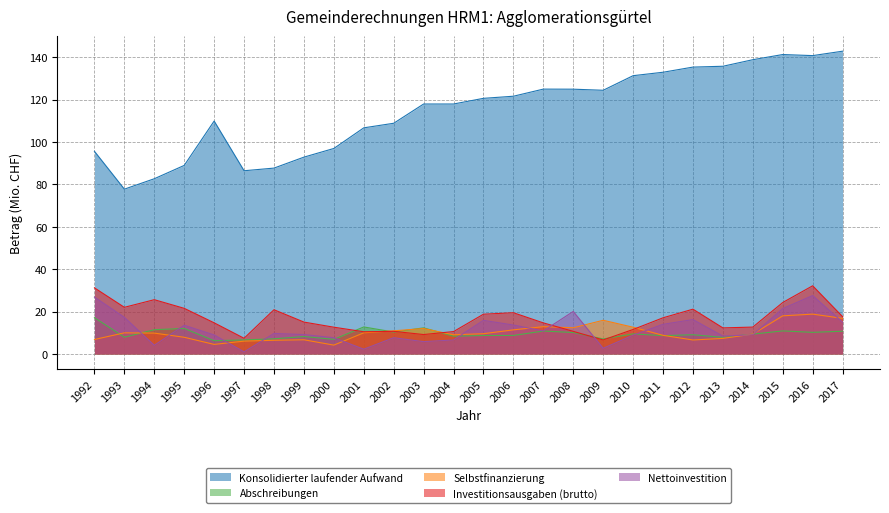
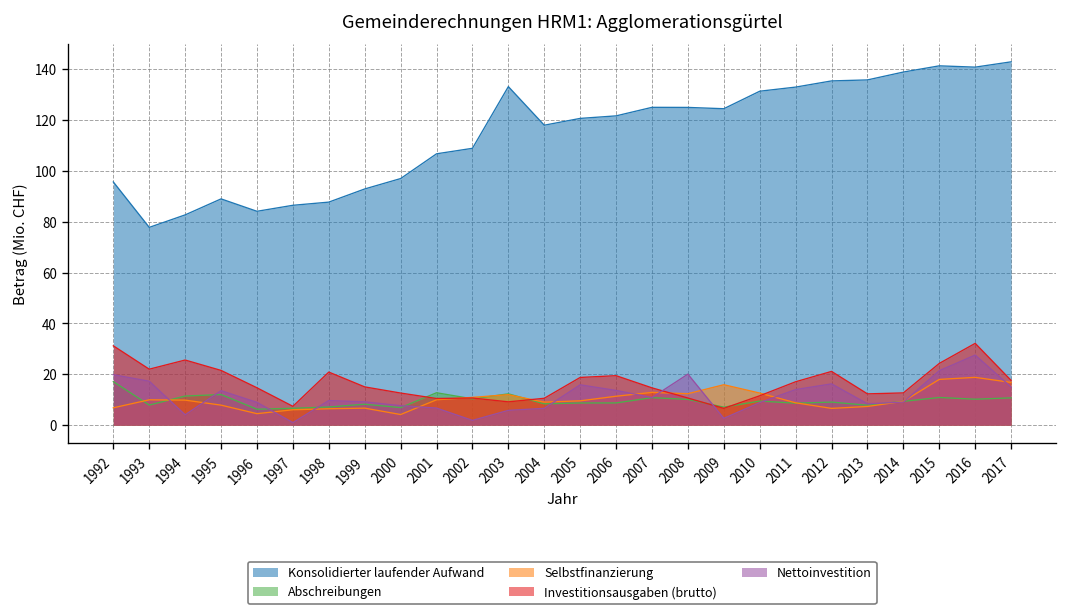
  {
    "Konsolidierter laufender Aufwand": {
      "1992": 96,
      "1993": 78,
      "1994": 83,
      "1995": 89,
-     "1996": 110,
+     "1996": 84,
      "1997": 86,
      "1998": 88,
      "1999": 93,
      "2000": 97,
      "2001": 107,
      "2002": 109,
-     "2003": 118,
+     "2003": 133,
      "2004": 118,
      "2005": 121,
      "2006": 122,
      "2007": 125,
      "2008": 125,
      "2009": 124,
      "2010": 131,
      "2011": 133,
      "2012": 135,
      "2013": 136,
      "2014": 139,
      "2015": 141,
      "2016": 141,
      "2017": 143
    },
    "Abschreibungen": {
      "1992": 17,
      "1993": 8,
      "1994": 11,
      "1995": 12,
      "1996": 6,
      "2001": 13,
      "2006": 9,
      "2012": 9,
      "2015": 11,
      "2016": 10,
      "2017": 11
    },
    "Selbstfinanzierung": {
      "1992": 7,
      "1993": 10,
      "1994": 10,
      "1995": 8,
      "1996": 5,
      "1999": 7,
      "2000": 4,
      "2006": 11,
      "2007": 13,
      "2008": 12,
      "2009": 16,
      "2012": 7,
      "2015": 18,
      "2016": 19
    },
    "Investitionsausgaben (brutto)": {
      "1992": 31,
      "1993": 22,
      "1994": 26,
      "1995": 22,
      "1996": 15,
      "1998": 21,
      "1999": 15,
      "2000": 13,
      "2003": 9,
      "2004": 11,
      "2005": 19,
      "2006": 19,
      "2007": 15,
      "2011": 17,
      "2012": 21,
      "2013": 12,
      "2014": 13,
      "2015": 24,
      "2016": 32
    },
    "Nettoinvestition": {
-     "1992": 27,
+     "1992": 20,
      "1993": 17,
      "1994": 4,
      "1995": 14,
      "1996": 9,
      "1997": 1,
      "1998": 10,
-     "2001": 2,
-     "2002": 8,
+     "2001": 7,
+     "2002": 2,
      "2003": 6,
      "2004": 7,
      "2005": 16,
      "2006": 14,
      "2008": 20,
      "2009": 3,
      "2011": 14,
      "2012": 16,
      "2015": 21,
      "2016": 28,
      "2017": 15
    }
  }
